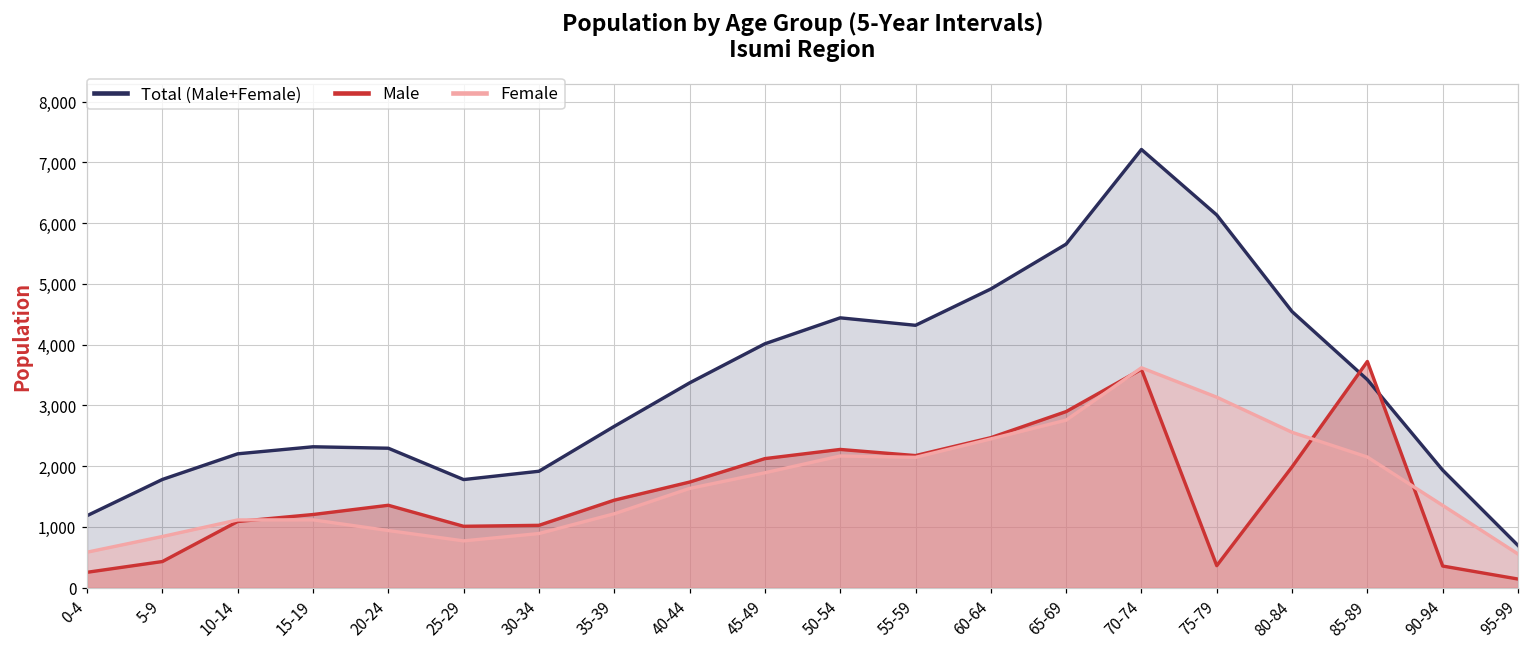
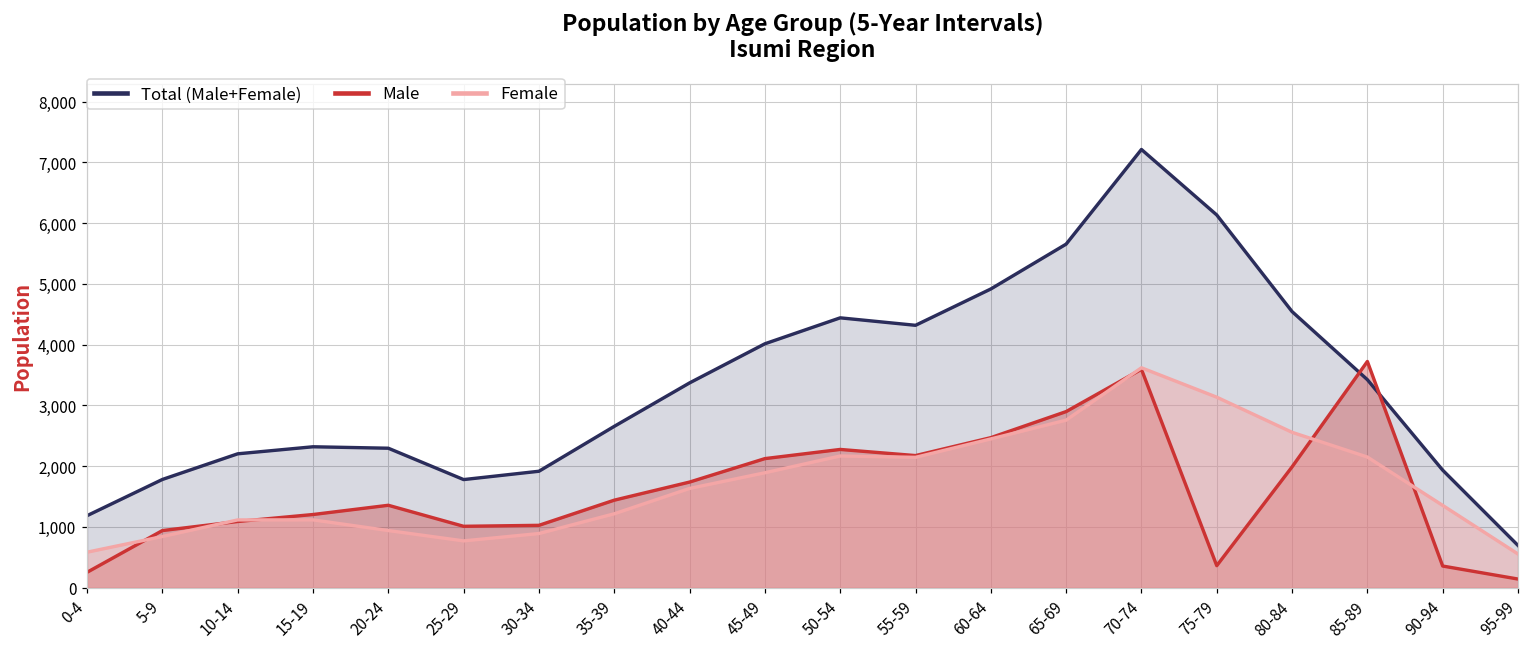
  {
    "Male": {
      "0-4": "300",
-     "5-9": "400",
+     "5-9": "900",
      "15-19": "1,200",
      "20-24": "1,400",
      "25-29": "1,000",
      "30-34": "1,000",
      "35-39": "1,400",
      "40-44": "1,700",
      "45-49": "2,100",
      "50-54": "2,300",
      "65-69": "2,900",
      "75-79": "400",
      "80-84": "2,000",
      "85-89": "3,700",
      "90-94": "400",
      "95-99": "100"
    }
  }
